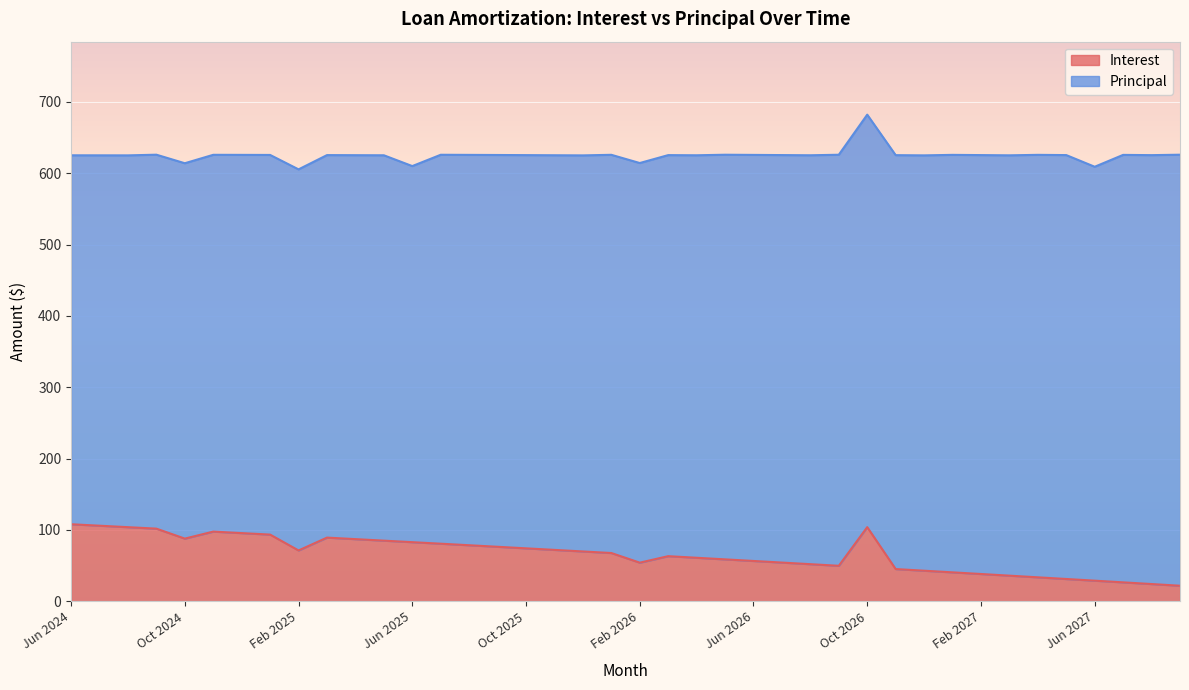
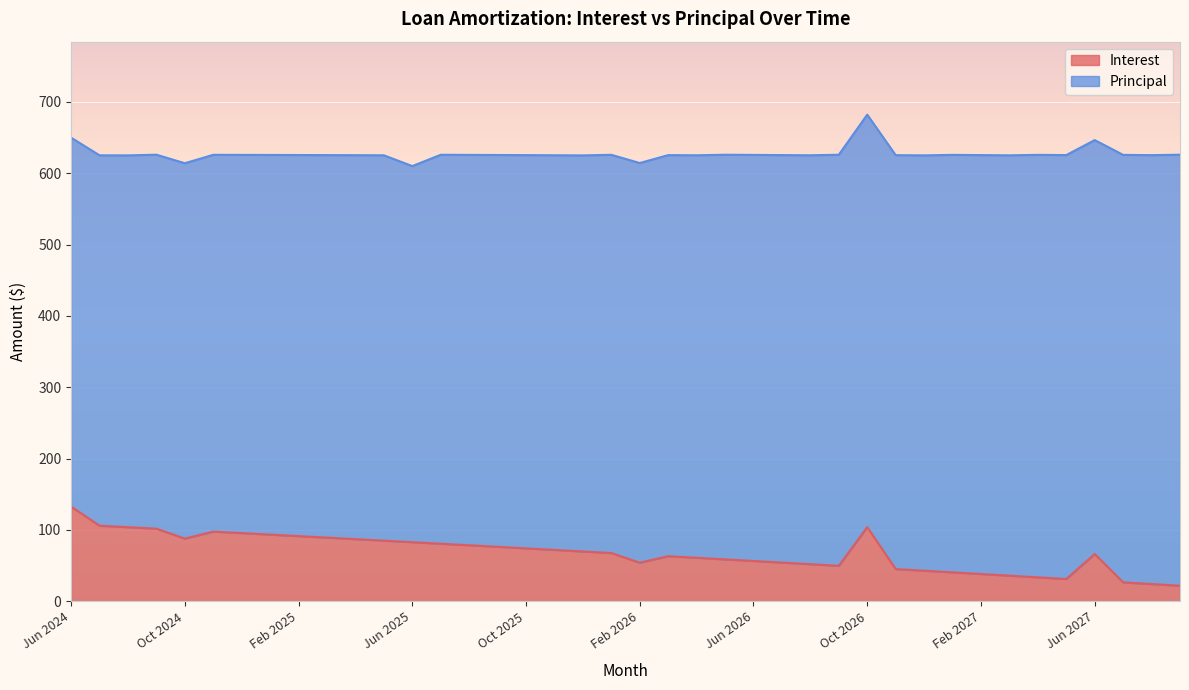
  {
    "Interest": {
-     "Jun 2024": 110,
+     "Jun 2024": 130,
      "Oct 2024": 90,
-     "Feb 2025": 70,
+     "Feb 2025": 90,
      "Jun 2025": 80,
      "Oct 2025": 70,
      "Feb 2026": 50,
      "Jun 2026": 60,
      "Oct 2026": 100,
      "Feb 2027": 40,
-     "Jun 2027": 30
+     "Jun 2027": 70
    },
    "Principal": {
      "Jun 2024": 520,
      "Oct 2024": 530,
      "Feb 2025": 530,
      "Jun 2025": 530,
      "Oct 2025": 550,
      "Feb 2026": 560,
      "Jun 2026": 570,
      "Oct 2026": 580,
      "Feb 2027": 590,
      "Jun 2027": 580
    }
  }
